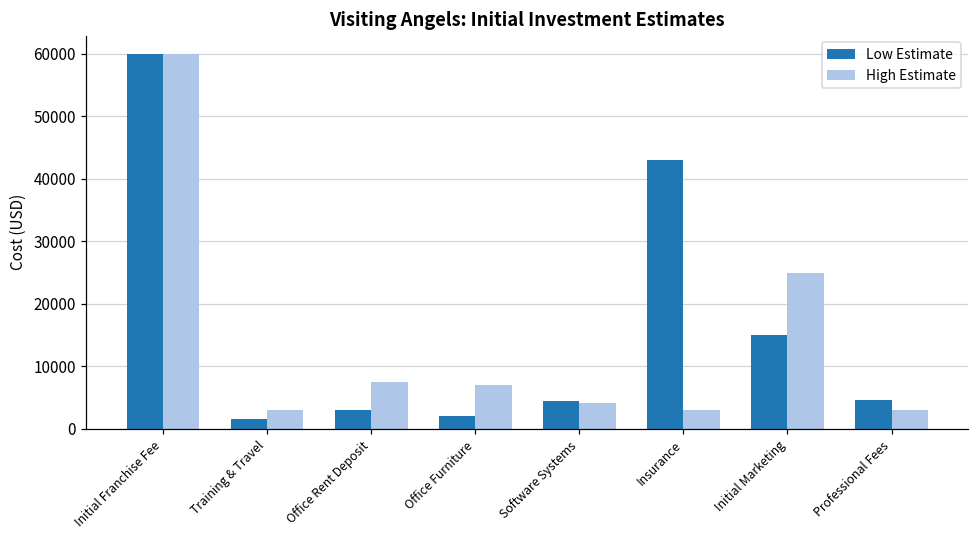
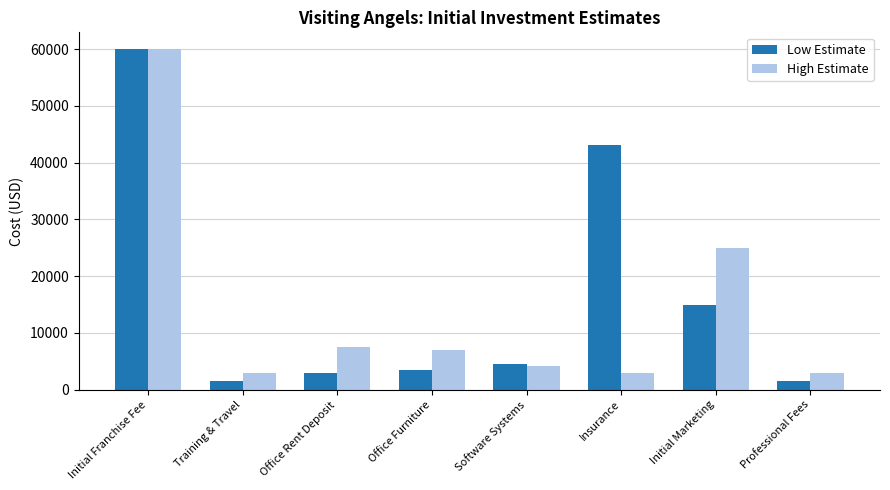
  {
    "Low Estimate": {
      "Initial Franchise Fee": 60000,
      "Training & Travel": 2000,
      "Office Rent Deposit": 3000,
-     "Office Furniture": 2000,
+     "Office Furniture": 4000,
      "Software Systems": 5000,
      "Insurance": 43000,
      "Initial Marketing": 15000,
-     "Professional Fees": 5000
+     "Professional Fees": 2000
    },
    "High Estimate": {
      "Initial Franchise Fee": 60000,
      "Training & Travel": 3000,
      "Office Rent Deposit": 8000,
      "Office Furniture": 7000,
      "Software Systems": 4000,
      "Insurance": 3000,
      "Initial Marketing": 25000,
      "Professional Fees": 3000
    }
  }
